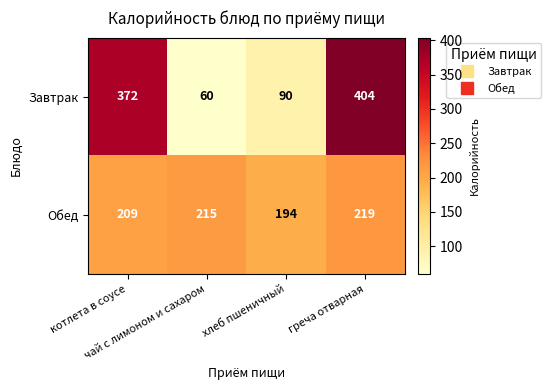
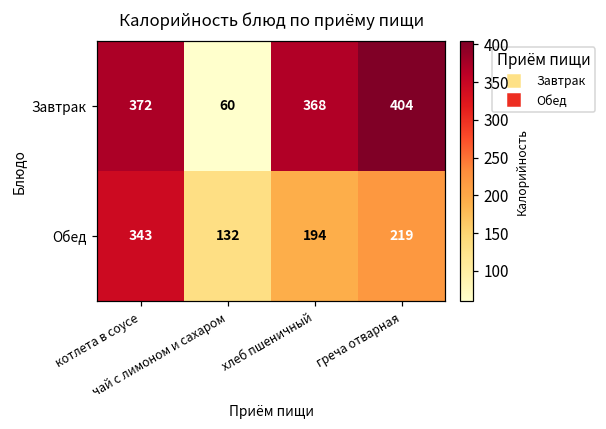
  {
    "Завтрак": {
      "котлета в соусе": 372,
      "чай с лимоном и сахаром": 60,
-     "хлеб пшеничный": 90,
+     "хлеб пшеничный": 368,
      "греча отварная": 404
    },
    "Обед": {
-     "котлета в соусе": 209,
-     "чай с лимоном и сахаром": 215,
+     "котлета в соусе": 343,
+     "чай с лимоном и сахаром": 132,
      "хлеб пшеничный": 194,
      "греча отварная": 219
    }
  }
